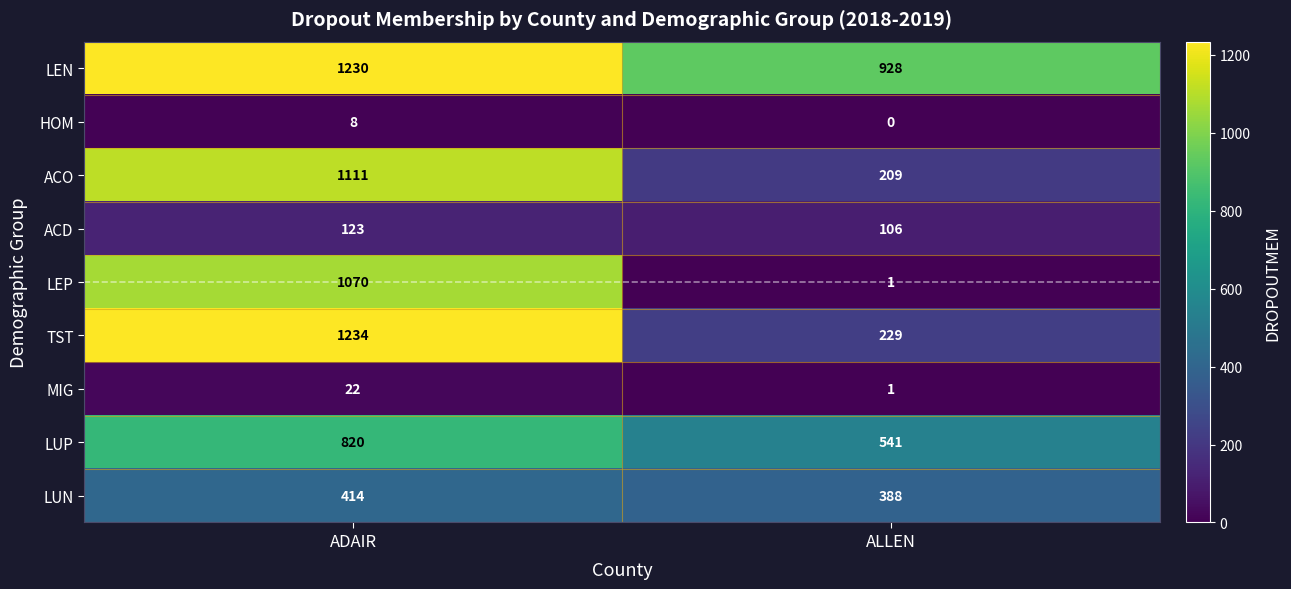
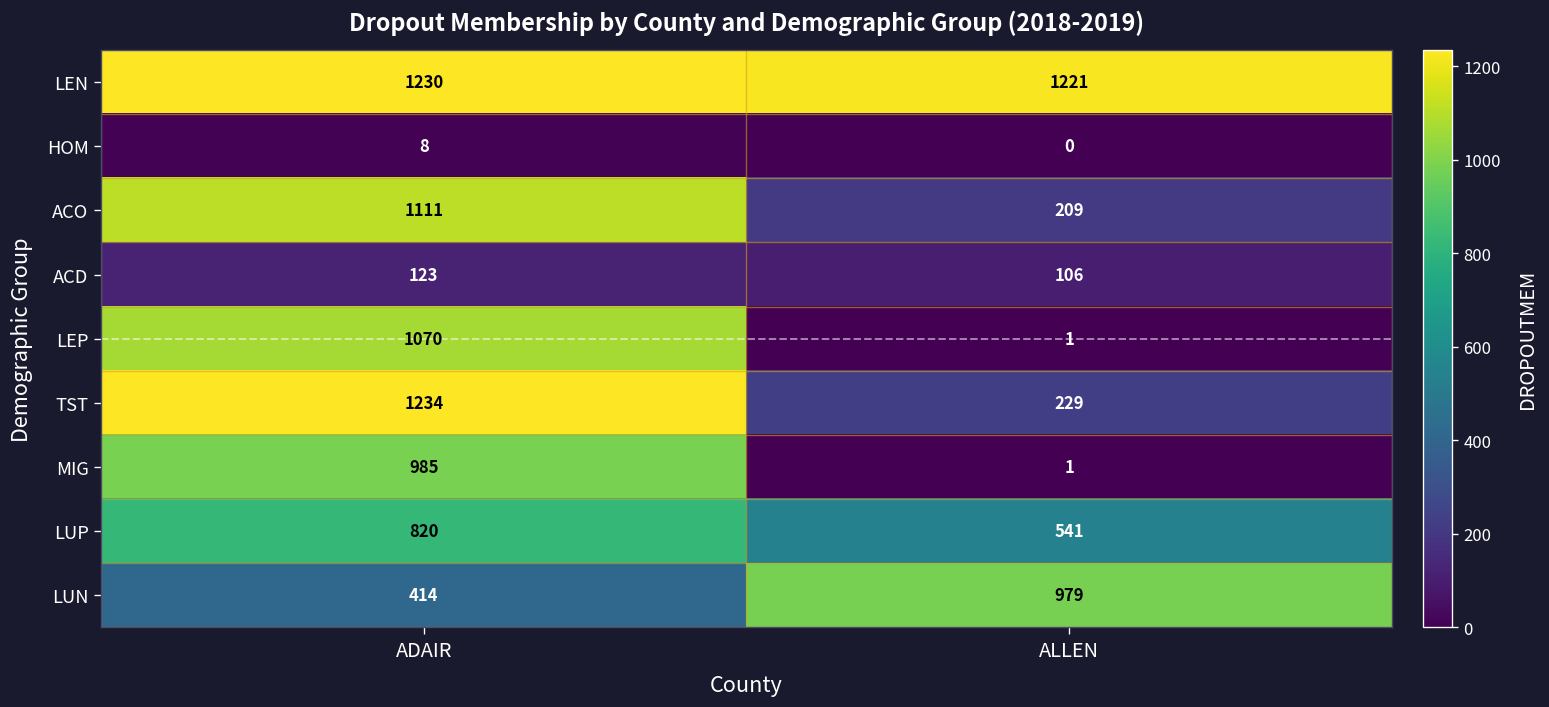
  {
    "LEN": {
      "ADAIR": 1230,
-     "ALLEN": 928
+     "ALLEN": 1221
    },
    "HOM": {
      "ADAIR": 8,
      "ALLEN": 0
    },
    "ACO": {
      "ADAIR": 1111,
      "ALLEN": 209
    },
    "ACD": {
      "ADAIR": 123,
      "ALLEN": 106
    },
    "LEP": {
      "ADAIR": 1070,
      "ALLEN": 1
    },
    "TST": {
      "ADAIR": 1234,
      "ALLEN": 229
    },
    "MIG": {
-     "ADAIR": 22,
+     "ADAIR": 985,
      "ALLEN": 1
    },
    "LUP": {
      "ADAIR": 820,
      "ALLEN": 541
    },
    "LUN": {
      "ADAIR": 414,
-     "ALLEN": 388
+     "ALLEN": 979
    }
  }
